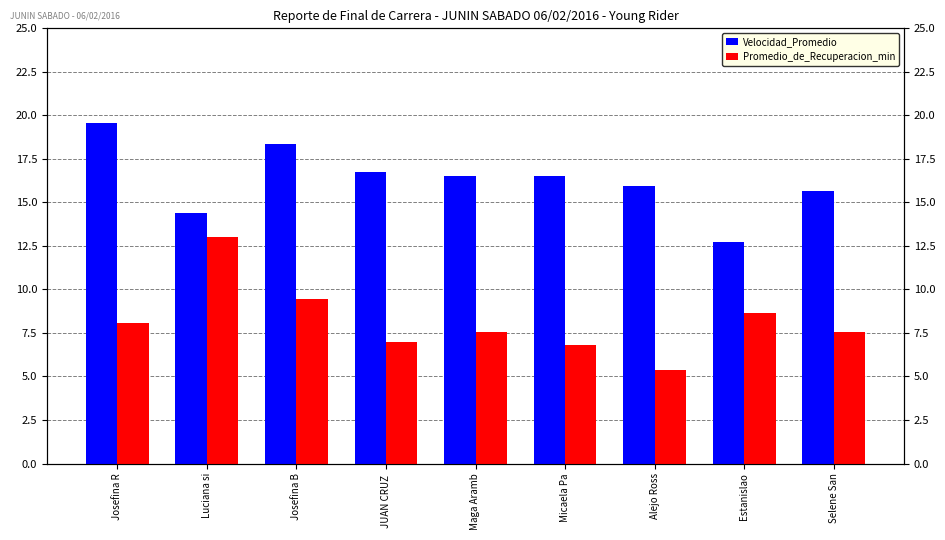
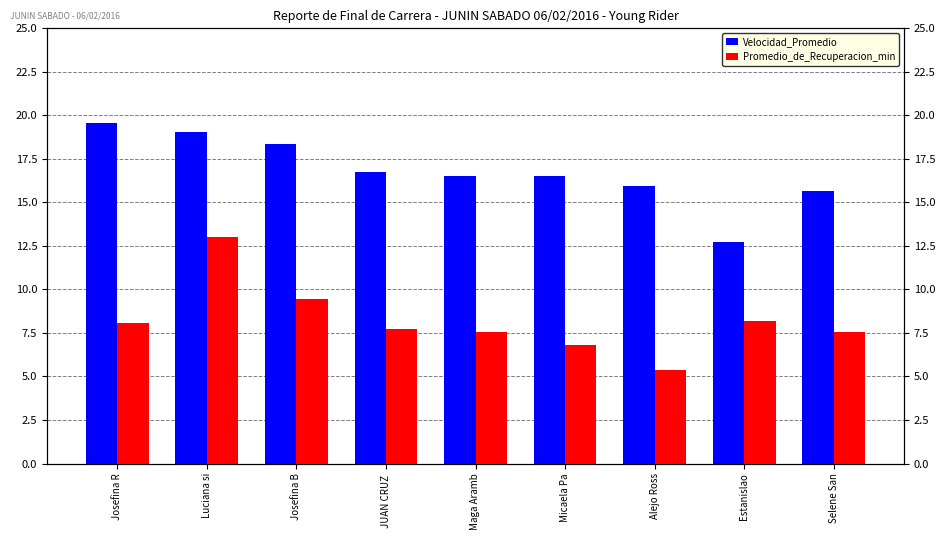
  {
    "Velocidad_Promedio": {
      "Josefina R": 19.6,
-     "Luciana si": 14.4,
+     "Luciana si": 19.1,
      "Josefina B": 18.3,
      "JUAN CRUZ": 16.7,
      "Maga Aramb": 16.5,
      "Micaela Pa": 16.5,
      "Alejo Ross": 15.9,
      "Estanislao": 12.7,
      "Selene San": 15.7
    },
    "Promedio_de_Recuperacion_min": {
      "Josefina R": 8.1,
      "Luciana si": 13.0,
      "Josefina B": 9.4,
-     "JUAN CRUZ": 7.0,
+     "JUAN CRUZ": 7.7,
      "Maga Aramb": 7.5,
      "Micaela Pa": 6.8,
      "Alejo Ross": 5.4,
-     "Estanislao": 8.7,
+     "Estanislao": 8.2,
      "Selene San": 7.6
    }
  }
